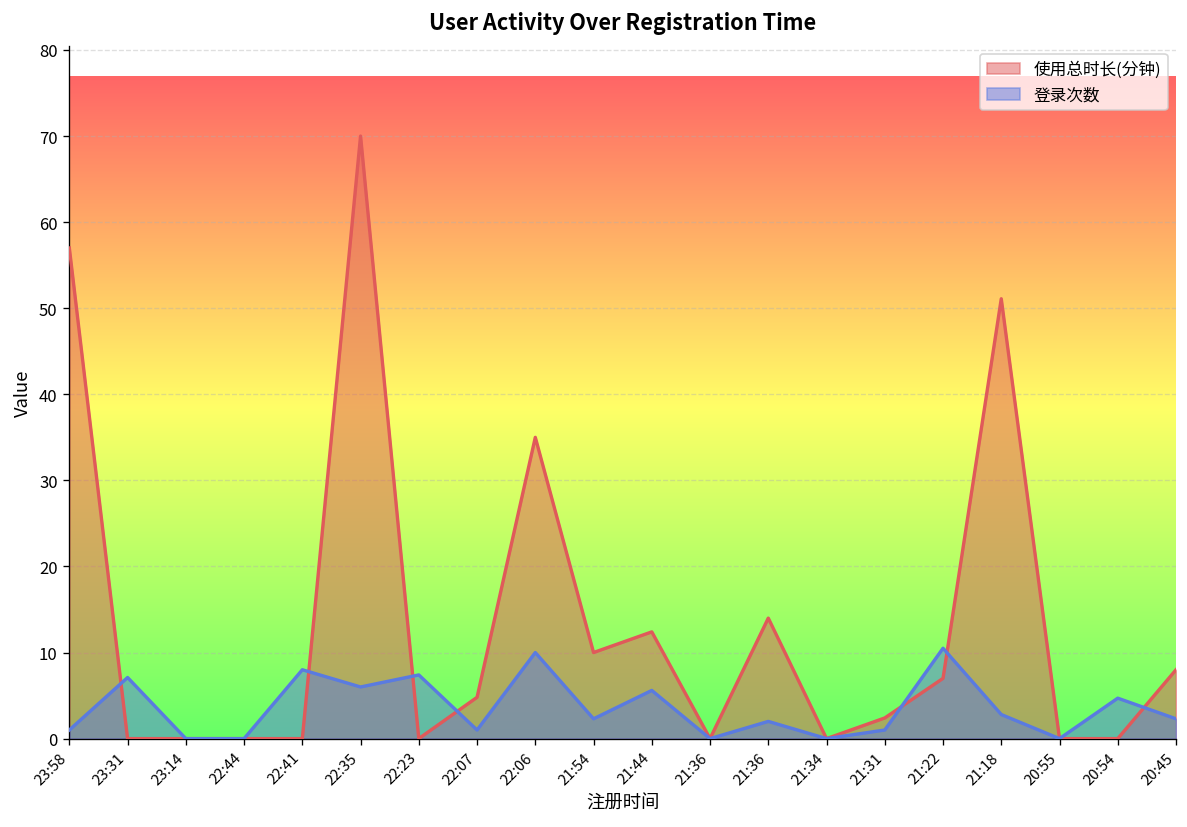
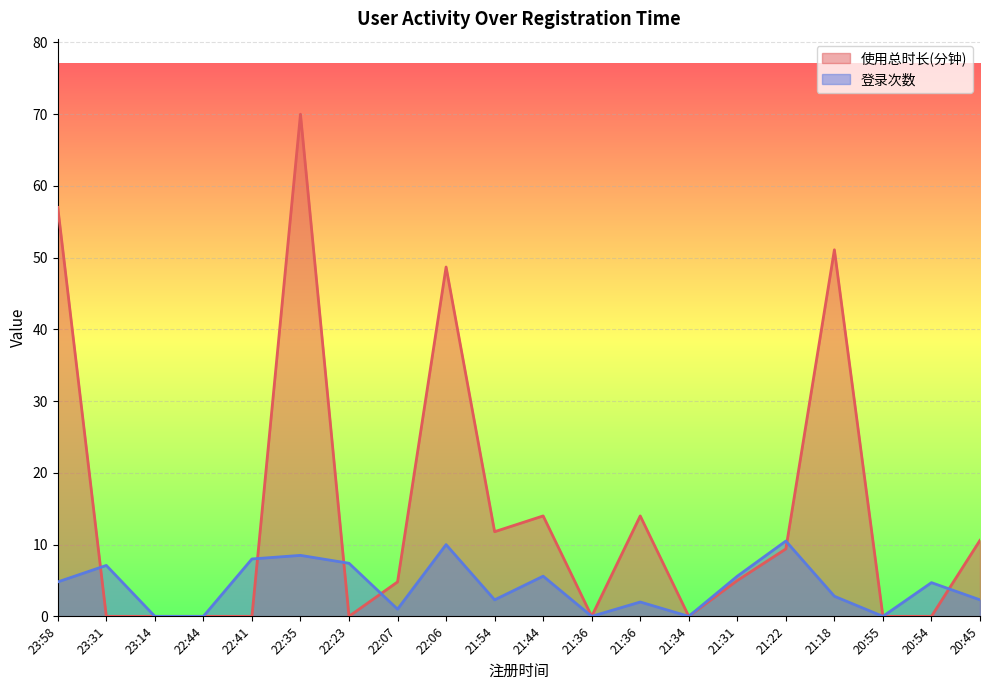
  {
    "使用总时长(分钟)": {
      "23:58": 57,
      "23:31": 0,
      "22:41": 0,
      "22:35": 70,
      "22:23": 0,
      "22:07": 5,
-     "22:06": 35,
-     "21:54": 10,
-     "21:44": 12,
-     "21:31": 2,
-     "21:22": 7,
+     "22:06": 49,
+     "21:54": 12,
+     "21:44": 14,
+     "21:31": 5,
+     "21:22": 9,
      "21:18": 51,
      "20:54": 0,
-     "20:45": 8
+     "20:45": 11
    },
    "登录次数": {
-     "23:58": 1,
+     "23:58": 5,
      "23:31": 7,
      "22:41": 8,
-     "22:35": 6,
+     "22:35": 9,
      "22:23": 7,
      "22:07": 1,
      "22:06": 10,
      "21:54": 2,
      "21:44": 6,
-     "21:31": 1,
+     "21:31": 6,
      "21:22": 11,
      "21:18": 3,
      "20:54": 5,
      "20:45": 2
    }
  }
